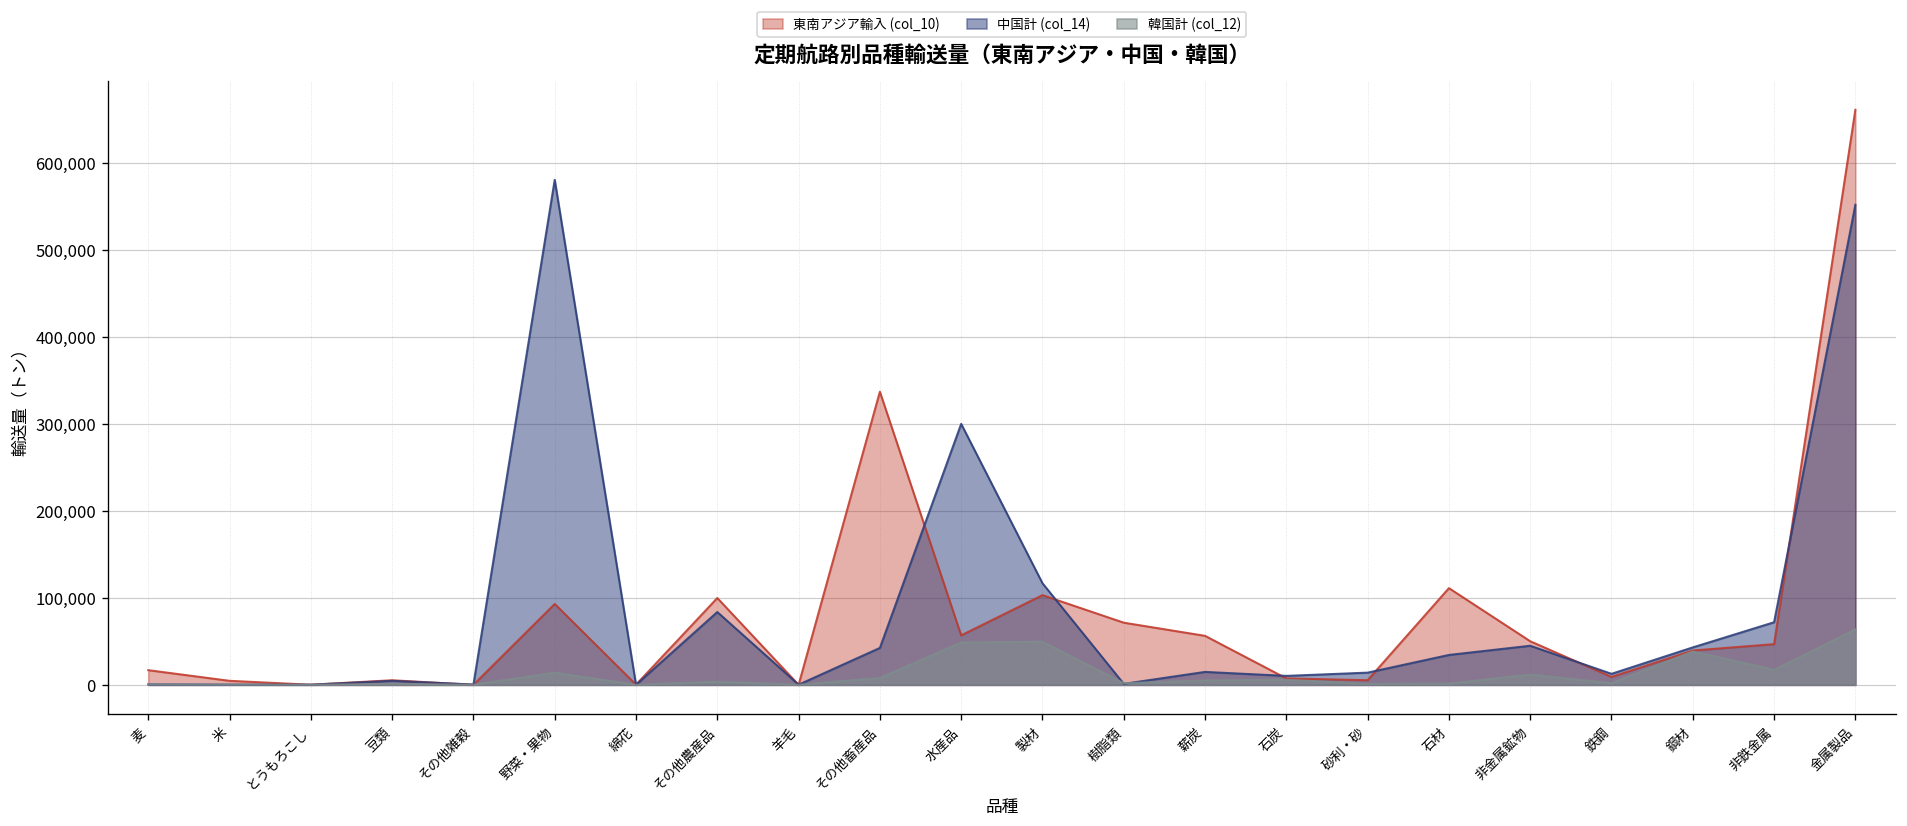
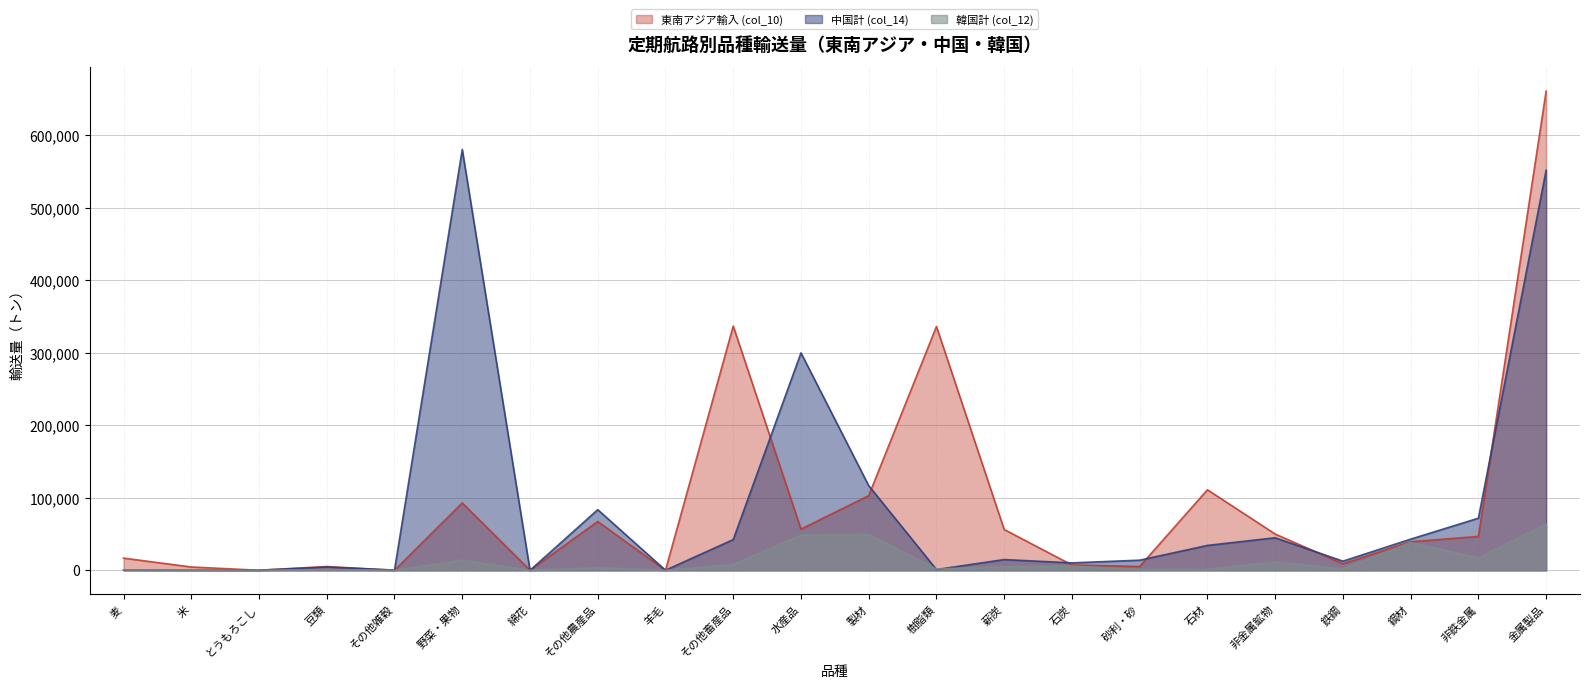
  {
    "東南アジア輸入 (col_10)": {
      "麦": "20,000",
      "米": "0",
      "野菜・果物": "90,000",
-     "その他農産品": "100,000",
+     "その他農産品": "70,000",
      "その他畜産品": "340,000",
      "水産品": "60,000",
      "製材": "100,000",
-     "樹脂類": "70,000",
+     "樹脂類": "340,000",
      "薪炭": "60,000",
      "砂利・砂": "10,000",
      "石材": "110,000",
      "非金属鉱物": "50,000",
      "鉄鋼": "10,000",
      "非鉄金属": "50,000",
      "金属製品": "660,000"
    }
  }
